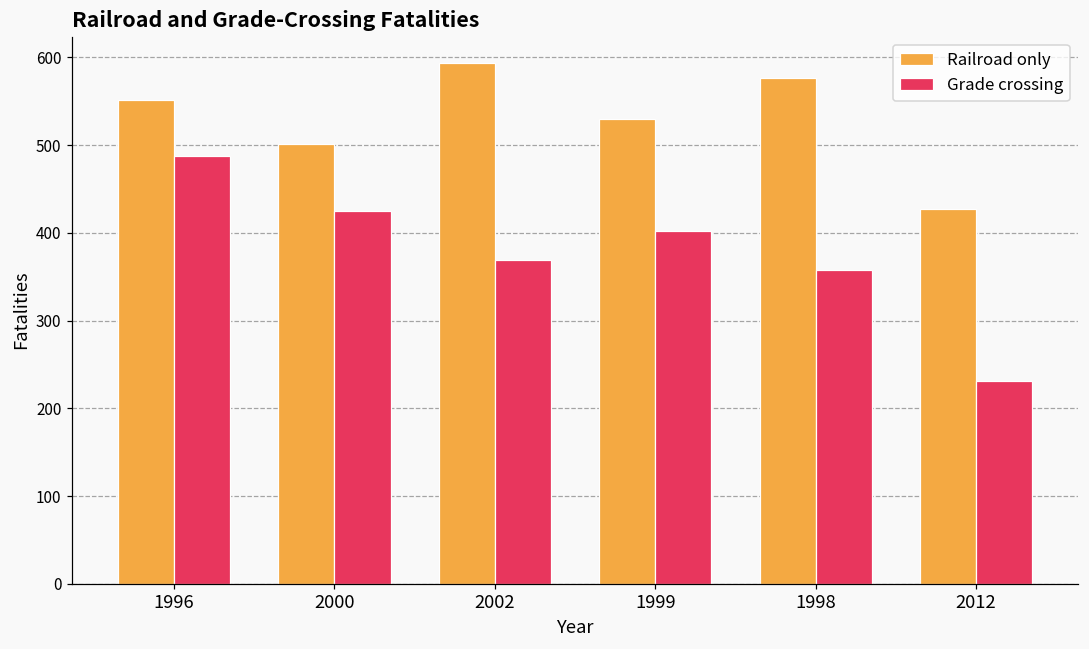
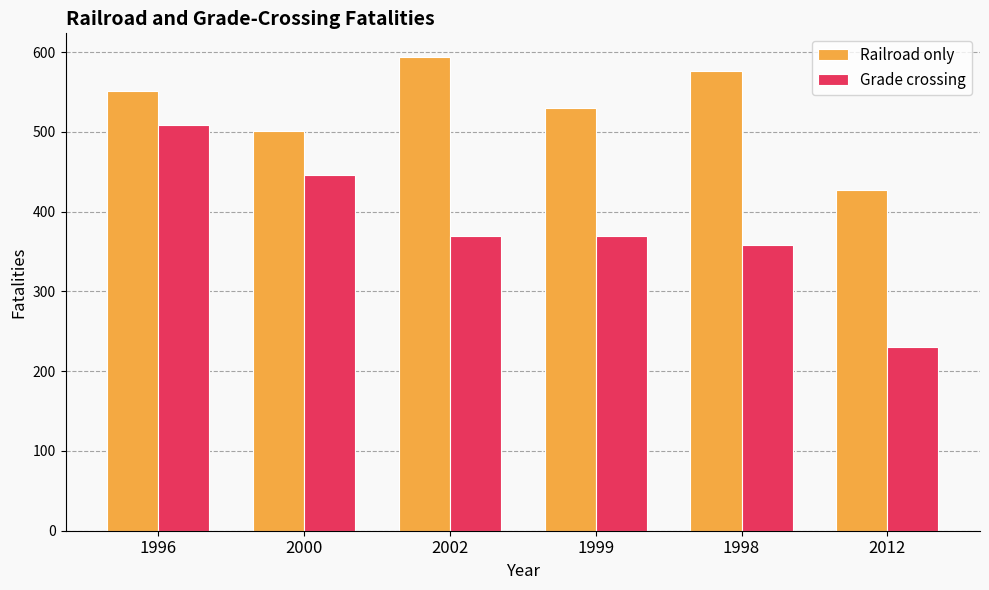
  {
    "Railroad only": {
      "1996": 550,
      "2000": 500,
      "2002": 590,
      "1999": 530,
      "1998": 580,
      "2012": 430
    },
    "Grade crossing": {
-     "1996": 490,
-     "2000": 430,
+     "1996": 510,
+     "2000": 450,
      "2002": 370,
-     "1999": 400,
+     "1999": 370,
      "1998": 360,
      "2012": 230
    }
  }
